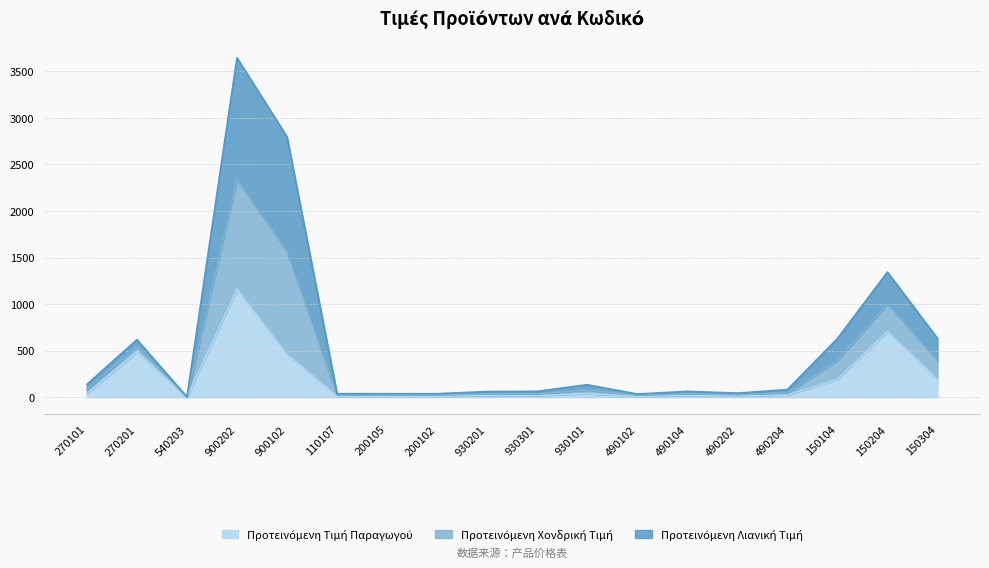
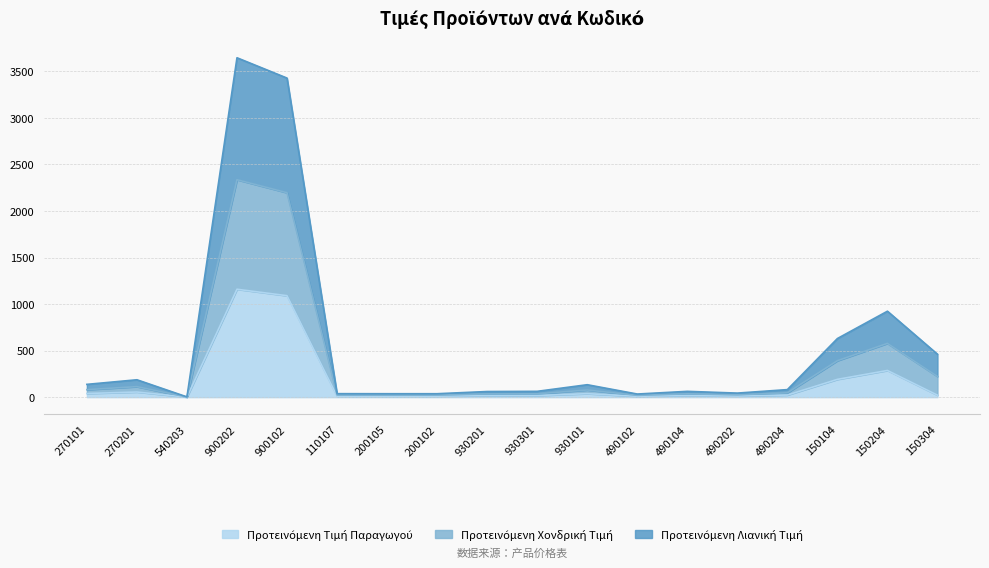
  {
    "Προτεινόμενη Τιμή Παραγωγού": {
      "270101": 0,
-     "270201": 500,
+     "270201": 100,
      "900202": 1200,
-     "900102": 500,
+     "900102": 1100,
      "930101": 0,
      "150104": 200,
-     "150204": 700,
-     "150304": 200
+     "150204": 300,
+     "150304": 0
    }
  }
